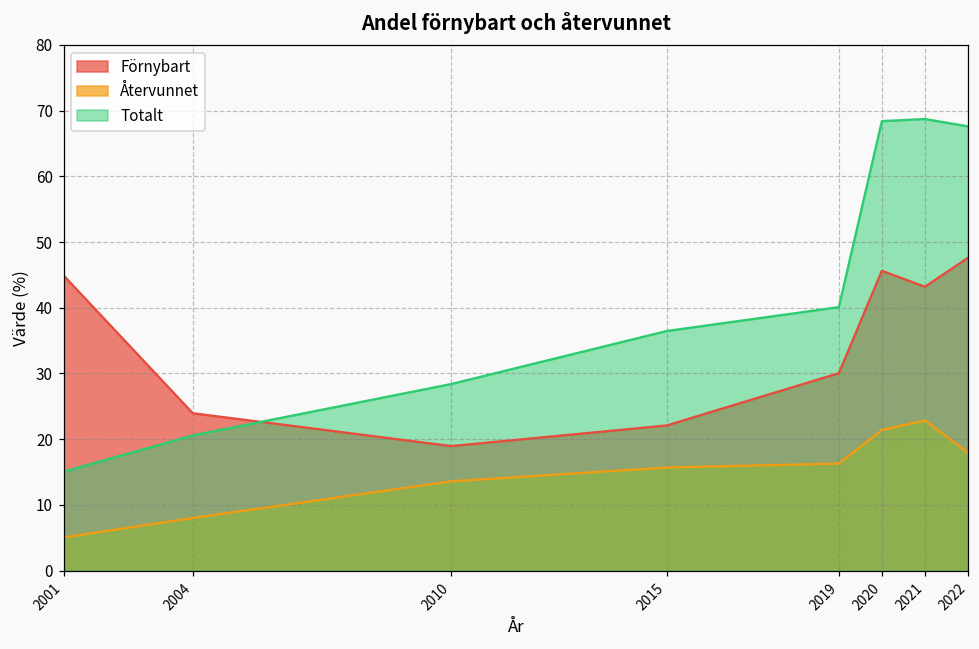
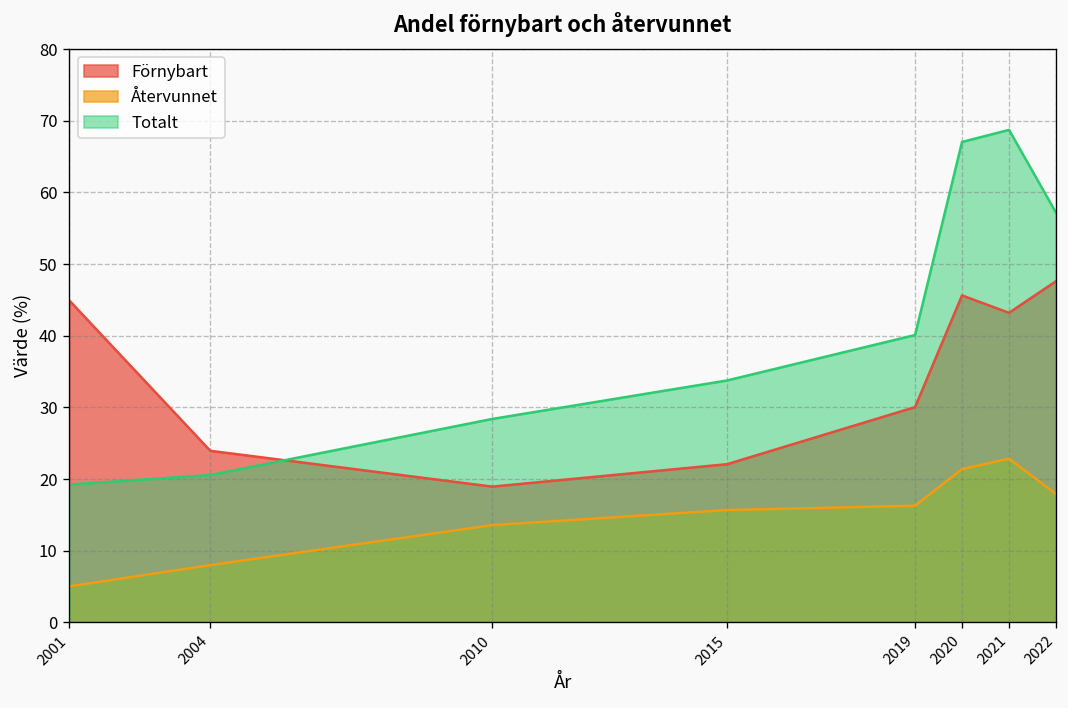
  {
    "Förnybart": {
      "2001": 45,
      "2004": 24,
      "2010": 19,
      "2015": 22,
      "2019": 30,
      "2020": 46,
      "2021": 43,
      "2022": 48
    },
    "Återvunnet": {
      "2001": 5,
      "2004": 8,
      "2010": 14,
      "2015": 16,
      "2019": 16,
      "2020": 21,
      "2021": 23,
      "2022": 18
    },
    "Totalt": {
-     "2001": 15,
+     "2001": 19,
      "2004": 21,
      "2010": 28,
-     "2015": 36,
+     "2015": 34,
      "2019": 40,
-     "2020": 68,
+     "2020": 67,
      "2021": 69,
-     "2022": 68
+     "2022": 57
    }
  }
